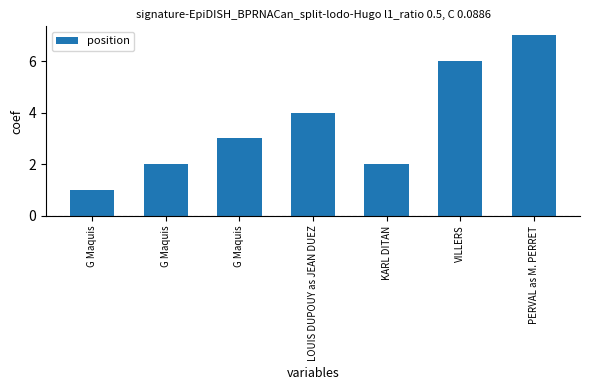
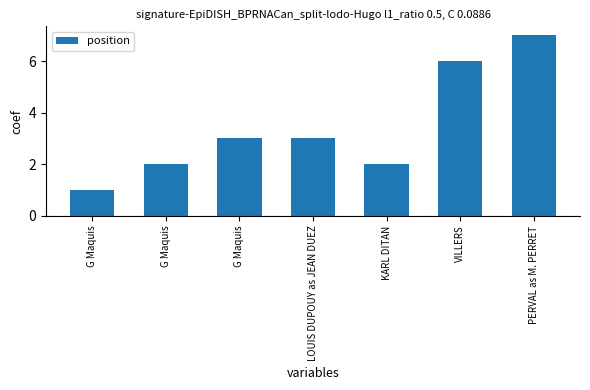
  {
-   "LOUIS DUPOUY as JEAN DUEZ": 4,
+   "LOUIS DUPOUY as JEAN DUEZ": 3,
    "KARL DITAN": 2,
    "VILLERS": 6,
    "PERVAL as M. PERRET": 7
  }
